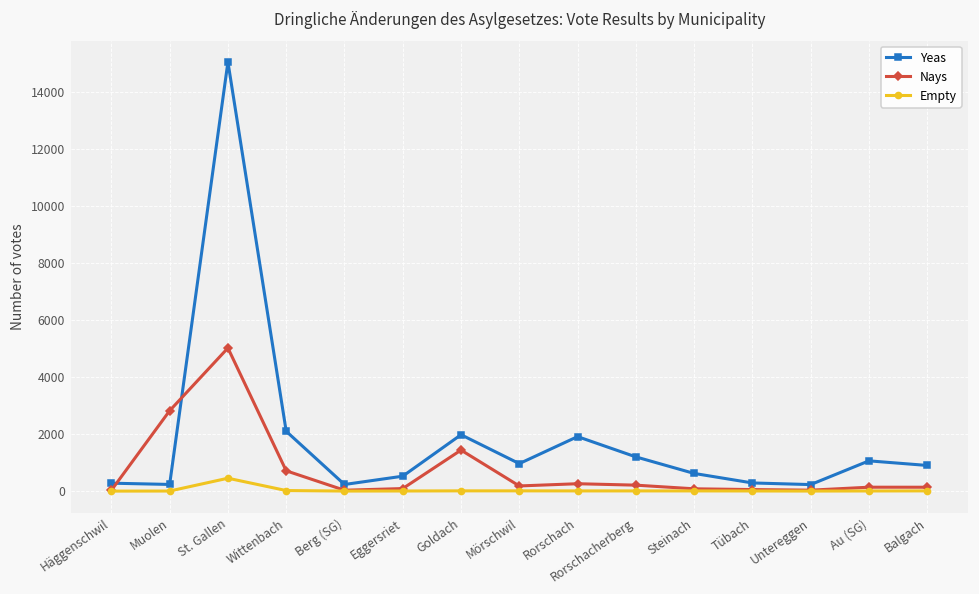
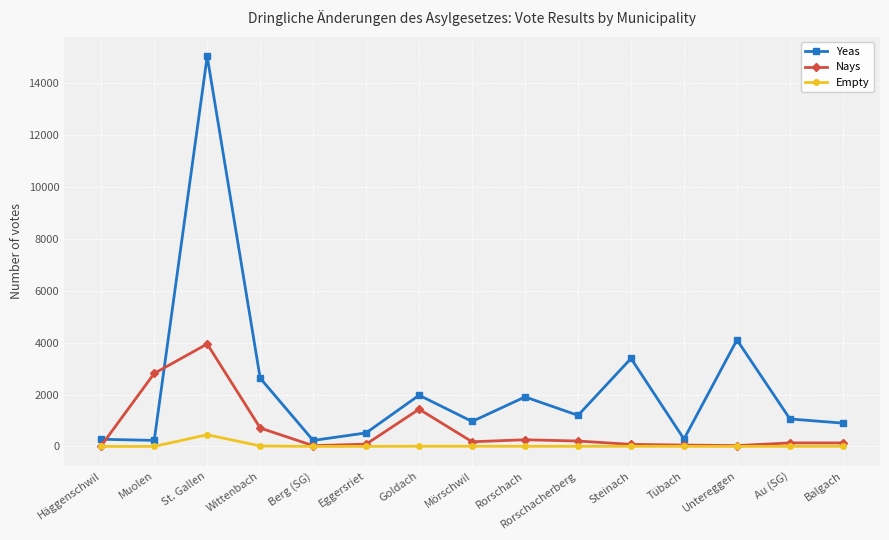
  {
    "Yeas": {
      "Häggenschwil": 300,
      "Muolen": 200,
      "St. Gallen": 15000,
-     "Wittenbach": 2100,
+     "Wittenbach": 2600,
      "Berg (SG)": 200,
      "Eggersriet": 500,
      "Goldach": 2000,
      "Mörschwil": 1000,
      "Rorschach": 1900,
      "Rorschacherberg": 1200,
-     "Steinach": 600,
+     "Steinach": 3400,
      "Tübach": 300,
-     "Untereggen": 200,
+     "Untereggen": 4100,
      "Au (SG)": 1100,
      "Balgach": 900
    },
    "Nays": {
      "Muolen": 2800,
-     "St. Gallen": 5000,
+     "St. Gallen": 4000,
      "Wittenbach": 700,
      "Goldach": 1400,
      "Mörschwil": 200,
      "Rorschach": 300,
      "Rorschacherberg": 200,
      "Au (SG)": 100,
      "Balgach": 100
    },
    "Empty": {
      "Muolen": 0,
      "St. Gallen": 500,
      "Wittenbach": 0,
      "Goldach": 0,
      "Mörschwil": 0,
      "Rorschach": 0,
      "Rorschacherberg": 0,
      "Au (SG)": 0,
      "Balgach": 0
    }
  }
